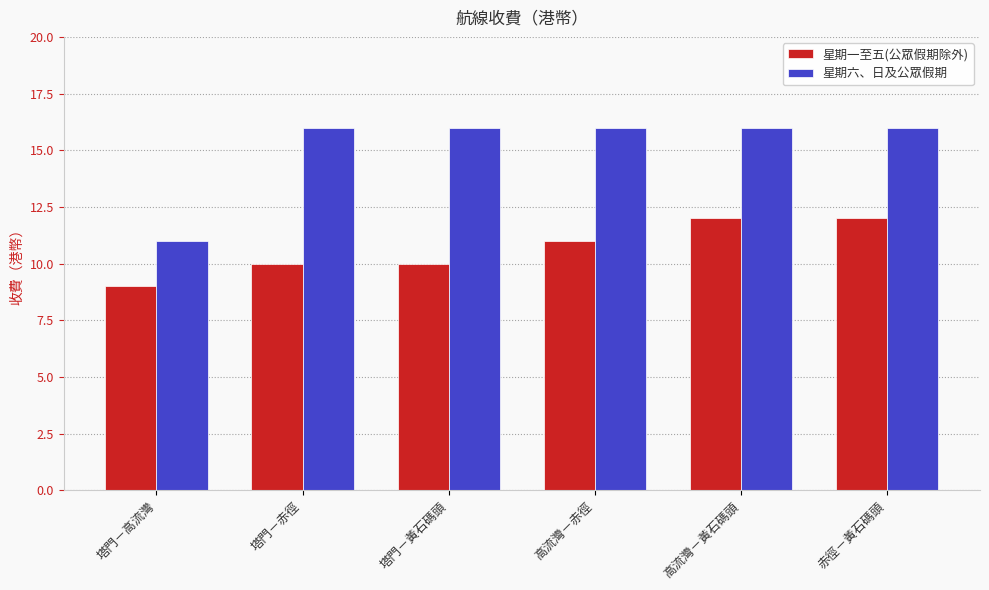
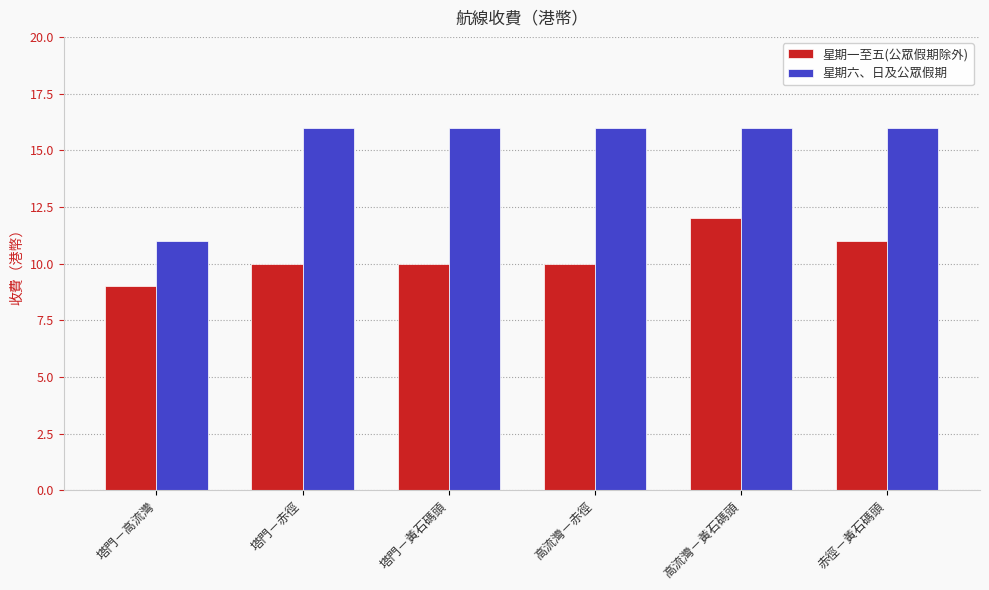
  {
    "星期一至五(公眾假期除外)": {
      "塔門－高流灣": 9,
      "塔門－赤徑": 10,
      "塔門－黃石碼頭": 10,
-     "高流灣－赤徑": 11,
+     "高流灣－赤徑": 10,
      "高流灣－黃石碼頭": 12,
-     "赤徑－黃石碼頭": 12
+     "赤徑－黃石碼頭": 11
    },
    "星期六、日及公眾假期": {
      "塔門－高流灣": 11,
      "塔門－赤徑": 16,
      "塔門－黃石碼頭": 16,
      "高流灣－赤徑": 16,
      "高流灣－黃石碼頭": 16,
      "赤徑－黃石碼頭": 16
    }
  }
